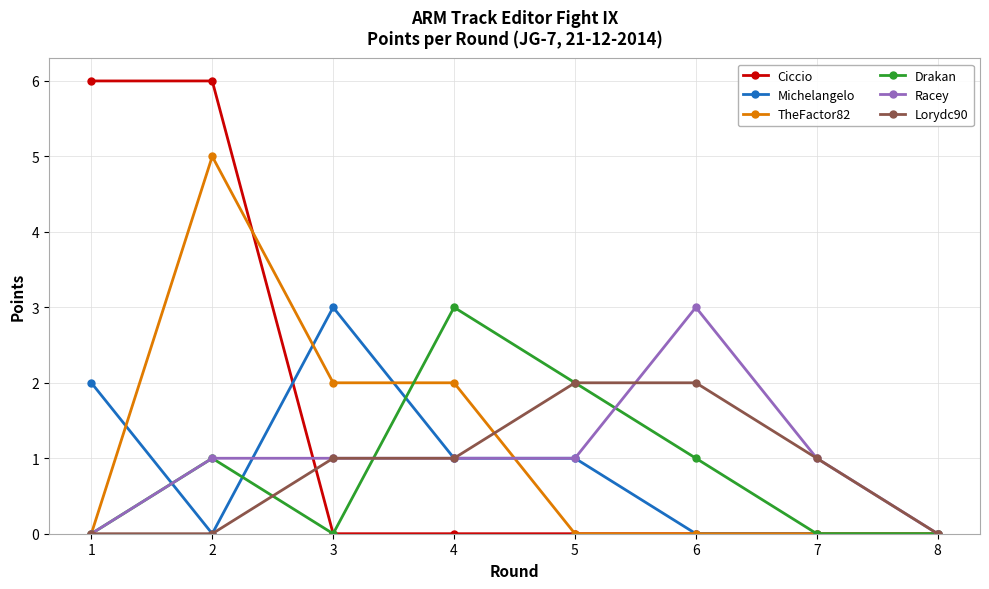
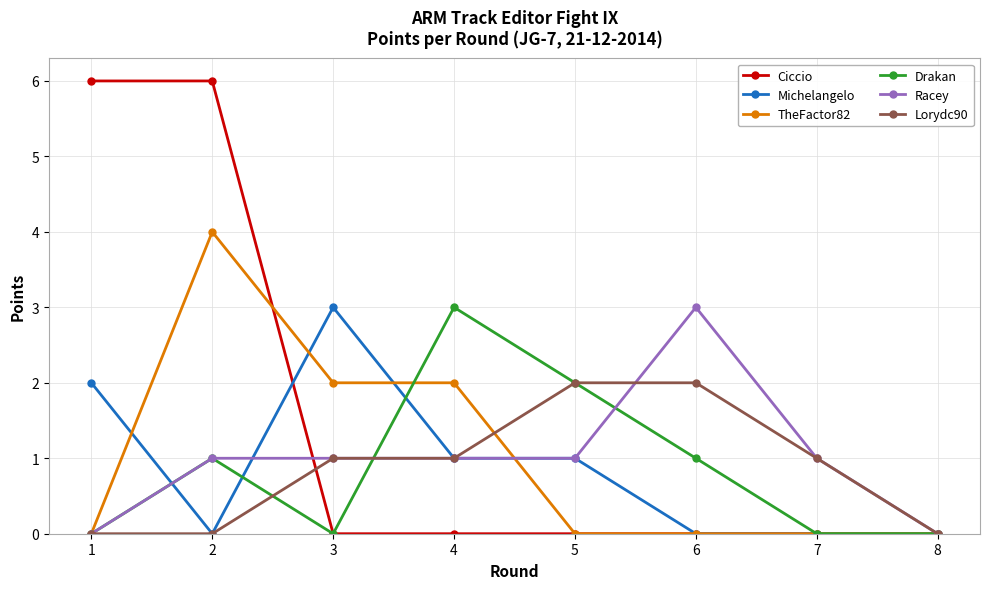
  {
    "Ciccio": {
      "1": 6,
      "2": 6,
      "4": 0
    },
    "Michelangelo": {
      "1": 2,
      "3": 3
    },
    "TheFactor82": {
-     "2": 5,
+     "2": 4,
      "3": 2,
      "4": 2
    },
    "Drakan": {
      "4": 3,
      "6": 1
    },
    "Racey": {
      "6": 3
    },
    "Lorydc90": {
      "6": 2
    }
  }
